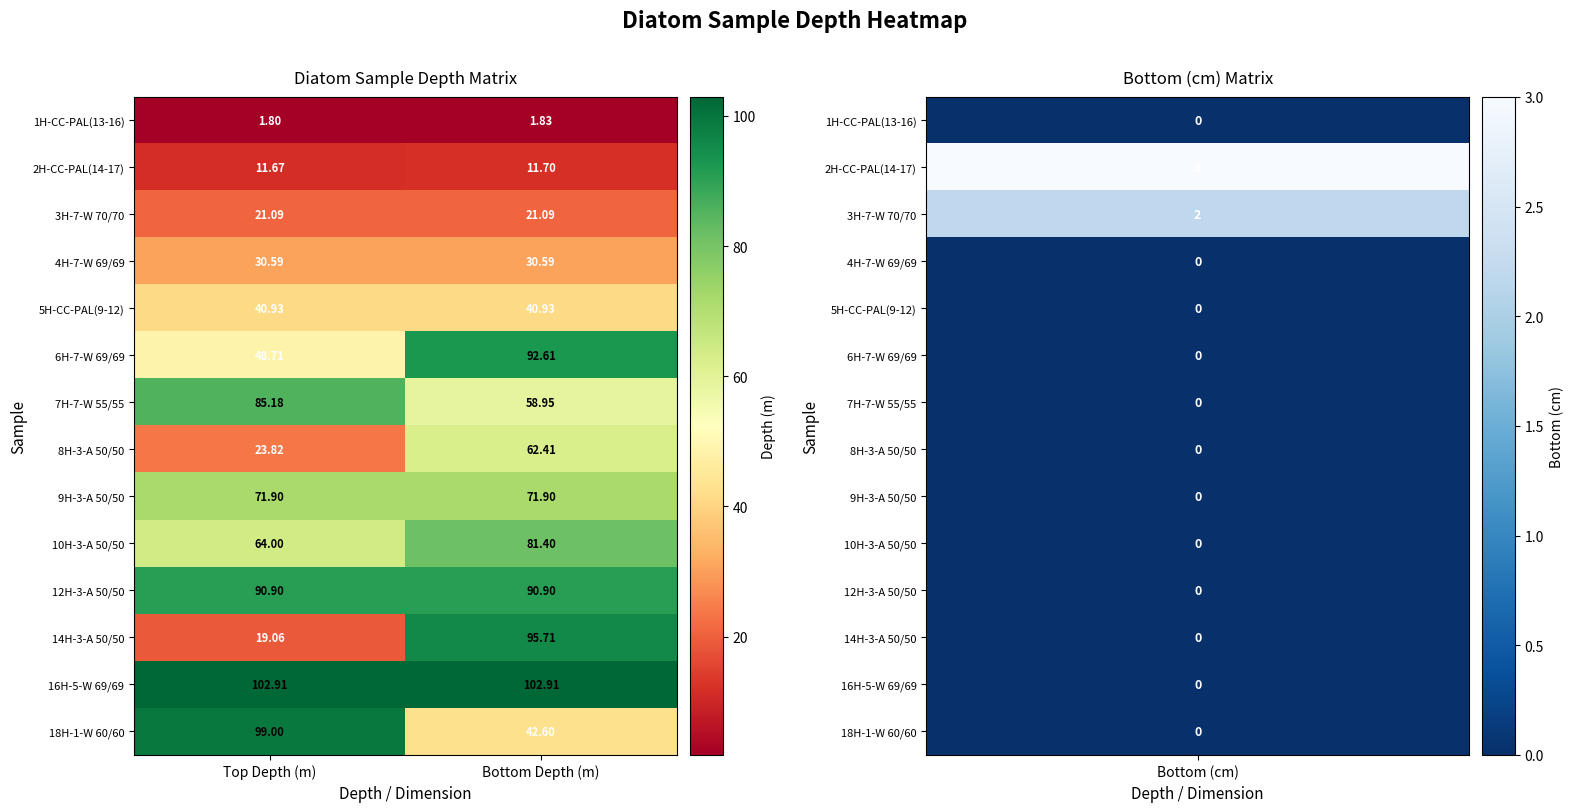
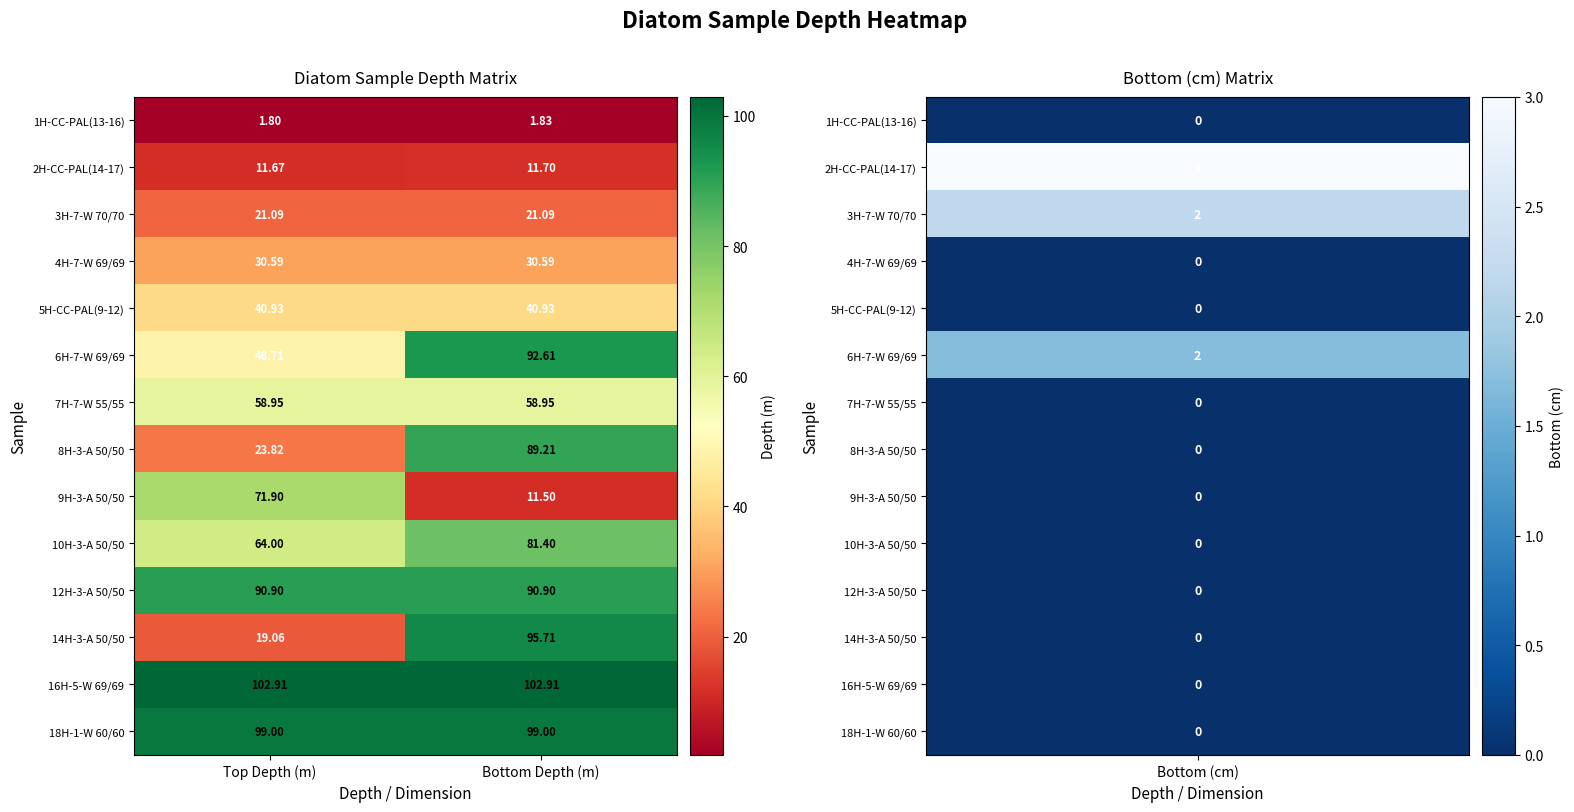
  {
    "Diatom Sample Depth Matrix": {
      "1H-CC-PAL(13-16)": {
        "Top Depth (m)": 1.80,
        "Bottom Depth (m)": 1.83
      },
      "2H-CC-PAL(14-17)": {
        "Top Depth (m)": 11.67,
        "Bottom Depth (m)": 11.70
      },
      "3H-7-W 70/70": {
        "Top Depth (m)": 21.09,
        "Bottom Depth (m)": 21.09
      },
      "4H-7-W 69/69": {
        "Top Depth (m)": 30.59,
        "Bottom Depth (m)": 30.59
      },
      "5H-CC-PAL(9-12)": {
        "Top Depth (m)": 40.93,
        "Bottom Depth (m)": 40.93
      },
      "6H-7-W 69/69": {
        "Top Depth (m)": 48.71,
        "Bottom Depth (m)": 92.61
      },
      "7H-7-W 55/55": {
-       "Top Depth (m)": 85.18,
+       "Top Depth (m)": 58.95,
        "Bottom Depth (m)": 58.95
      },
      "8H-3-A 50/50": {
        "Top Depth (m)": 23.82,
-       "Bottom Depth (m)": 62.41
+       "Bottom Depth (m)": 89.21
      },
      "9H-3-A 50/50": {
        "Top Depth (m)": 71.90,
-       "Bottom Depth (m)": 71.90
+       "Bottom Depth (m)": 11.50
      },
      "10H-3-A 50/50": {
        "Top Depth (m)": 64.00,
        "Bottom Depth (m)": 81.40
      },
      "12H-3-A 50/50": {
        "Top Depth (m)": 90.90,
        "Bottom Depth (m)": 90.90
      },
      "14H-3-A 50/50": {
        "Top Depth (m)": 19.06,
        "Bottom Depth (m)": 95.71
      },
      "16H-5-W 69/69": {
        "Top Depth (m)": 102.91,
        "Bottom Depth (m)": 102.91
      },
      "18H-1-W 60/60": {
        "Top Depth (m)": 99.00,
-       "Bottom Depth (m)": 42.60
+       "Bottom Depth (m)": 99.00
      }
    },
    "Bottom (cm) Matrix": {
      "1H-CC-PAL(13-16)": {
        "Bottom (cm)": 0
      },
      "3H-7-W 70/70": {
        "Bottom (cm)": 2
      },
      "4H-7-W 69/69": {
        "Bottom (cm)": 0
      },
      "5H-CC-PAL(9-12)": {
        "Bottom (cm)": 0
      },
      "6H-7-W 69/69": {
-       "Bottom (cm)": 0
+       "Bottom (cm)": 2
      },
      "7H-7-W 55/55": {
        "Bottom (cm)": 0
      },
      "8H-3-A 50/50": {
        "Bottom (cm)": 0
      },
      "9H-3-A 50/50": {
        "Bottom (cm)": 0
      },
      "10H-3-A 50/50": {
        "Bottom (cm)": 0
      },
      "12H-3-A 50/50": {
        "Bottom (cm)": 0
      },
      "14H-3-A 50/50": {
        "Bottom (cm)": 0
      },
      "16H-5-W 69/69": {
        "Bottom (cm)": 0
      },
      "18H-1-W 60/60": {
        "Bottom (cm)": 0
      }
    }
  }
